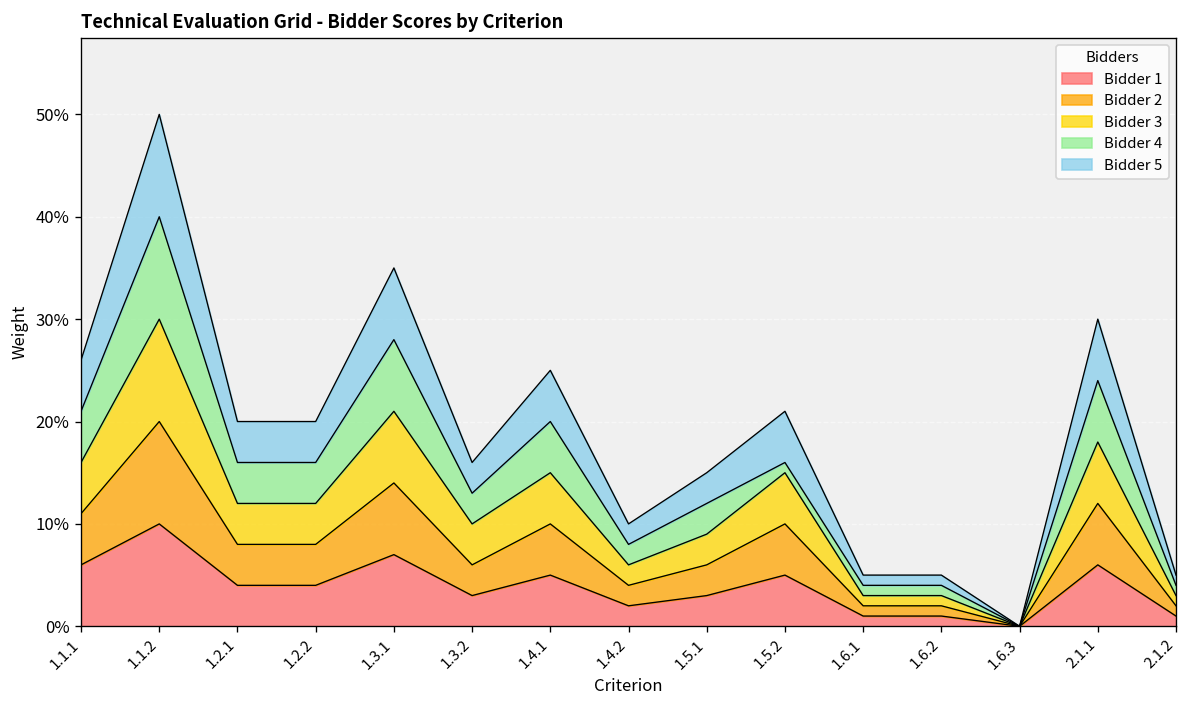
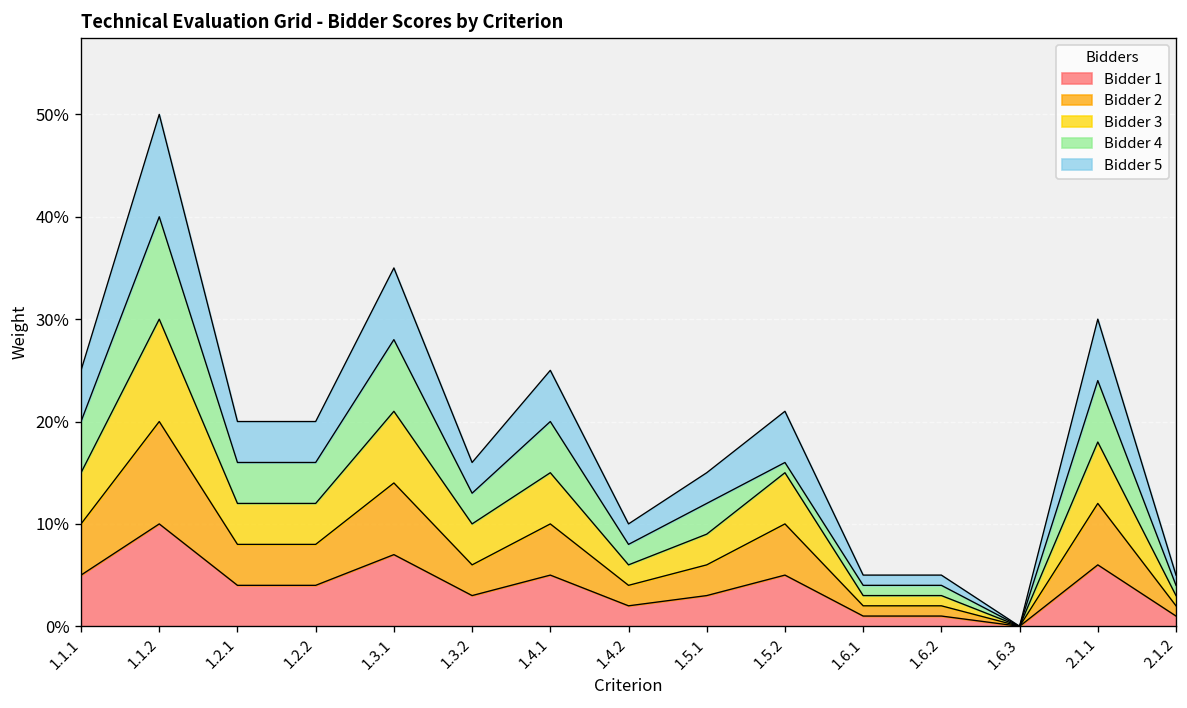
  {
    "Bidder 1": {
-     "1.1.1": "6%",
+     "1.1.1": "5%",
      "1.1.2": "10%",
      "1.2.1": "4%",
      "1.2.2": "4%",
      "1.3.1": "7%",
      "1.3.2": "3%",
      "1.4.1": "5%",
      "1.4.2": "2%",
      "1.5.1": "3%",
      "1.5.2": "5%",
      "1.6.1": "1%",
      "1.6.2": "1%",
      "2.1.1": "6%",
      "2.1.2": "1%"
    },
    "Bidder 4": {
      "1.1.1": "5%",
      "1.1.2": "10%",
      "1.2.1": "4%",
      "1.2.2": "4%",
      "1.3.1": "7%",
      "1.3.2": "3%",
      "1.4.1": "5%",
      "1.4.2": "2%",
      "1.5.1": "3%",
      "1.5.2": "1%",
      "1.6.1": "1%",
      "1.6.2": "1%",
      "2.1.1": "6%",
      "2.1.2": "1%"
    },
    "Bidder 5": {
      "1.1.1": "5%",
      "1.1.2": "10%",
      "1.2.1": "4%",
      "1.2.2": "4%",
      "1.3.1": "7%",
      "1.3.2": "3%",
      "1.4.1": "5%",
      "1.4.2": "2%",
      "1.5.1": "3%",
      "1.5.2": "5%",
      "1.6.1": "1%",
      "1.6.2": "1%",
      "2.1.1": "6%",
      "2.1.2": "1%"
    }
  }
